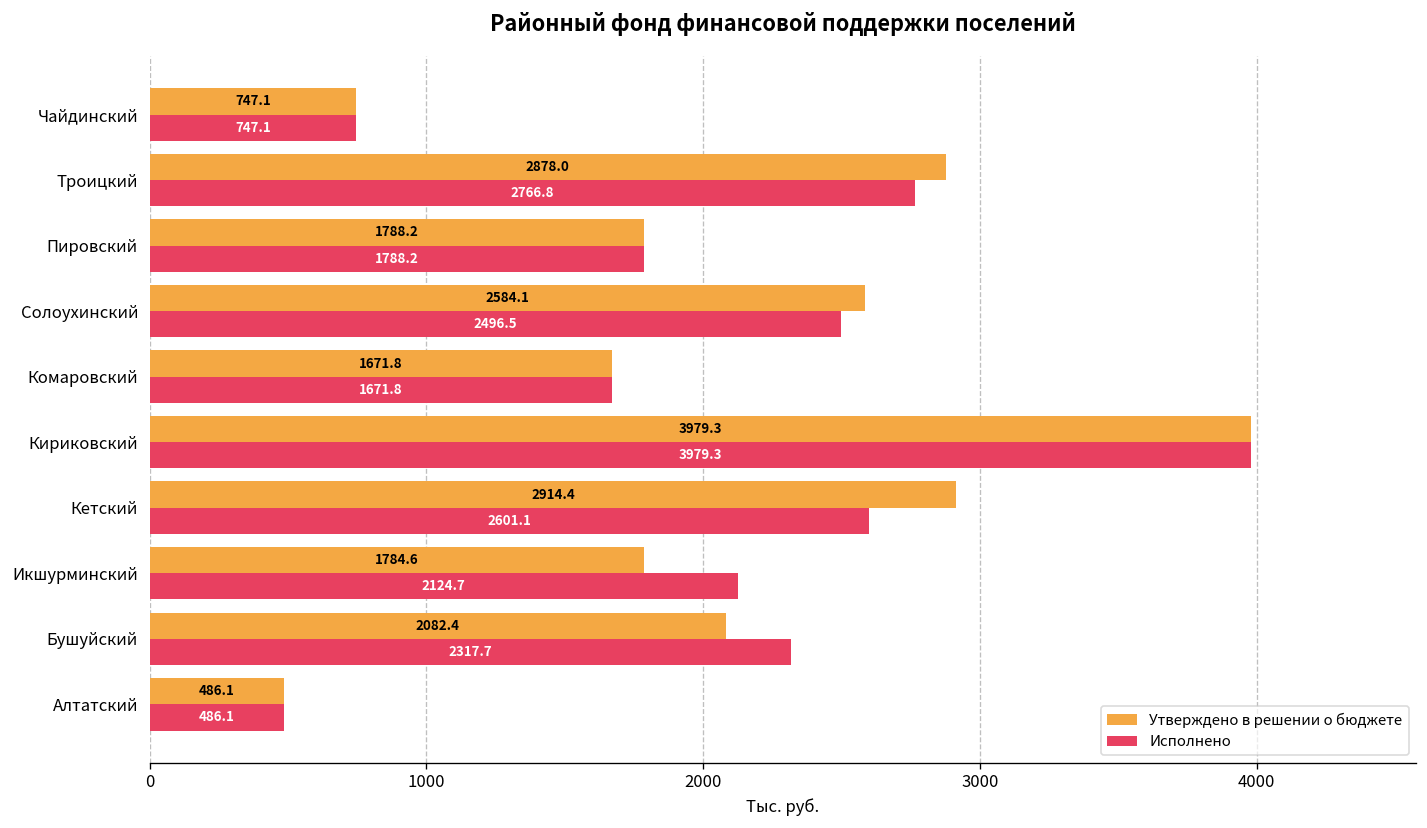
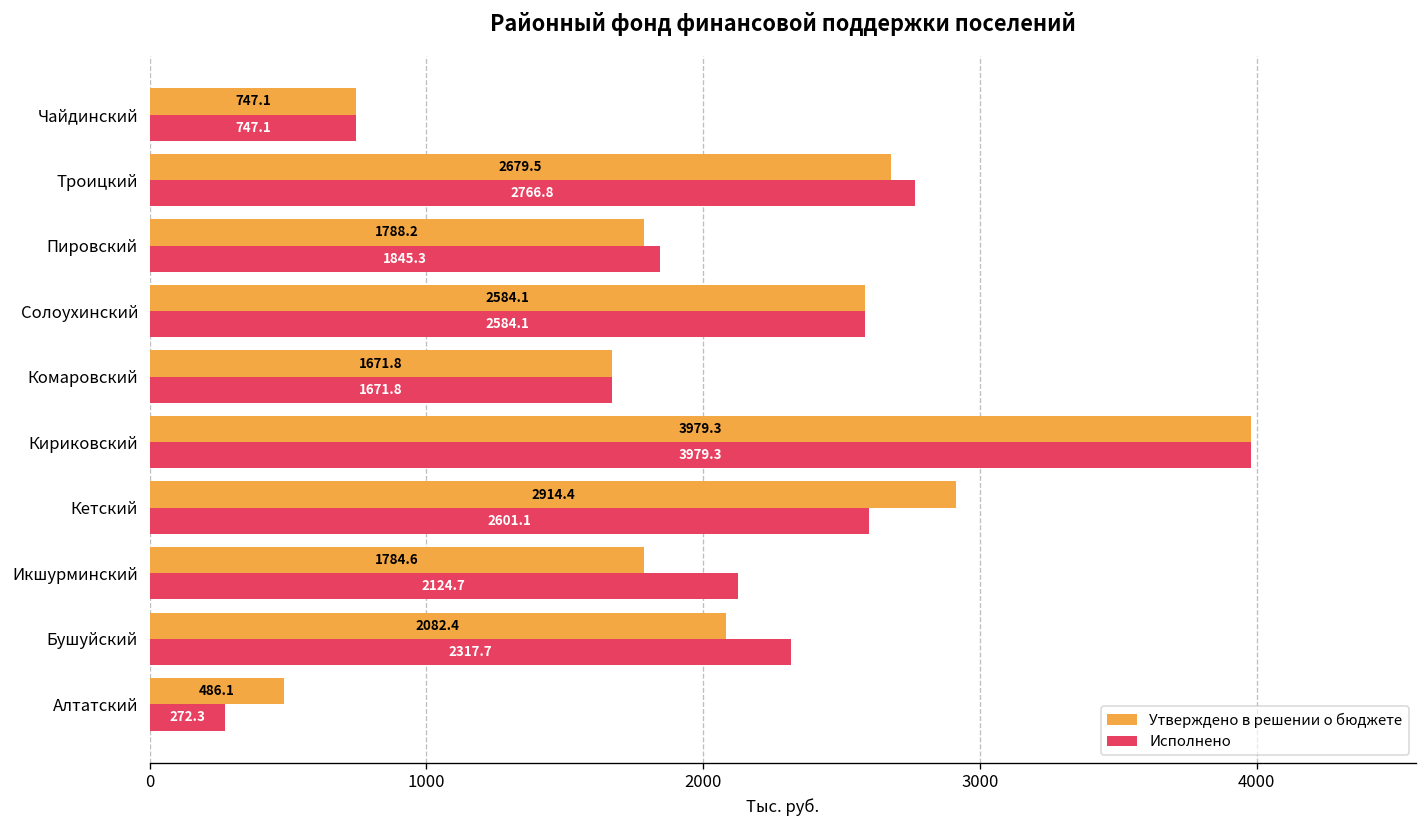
  {
    "Утверждено в решении о бюджете": {
      "Чайдинский": 747.1,
-     "Троицкий": 2878.0,
+     "Троицкий": 2679.5,
      "Пировский": 1788.2,
      "Солоухинский": 2584.1,
      "Комаровский": 1671.8,
      "Кириковский": 3979.3,
      "Кетский": 2914.4,
      "Икшурминский": 1784.6,
      "Бушуйский": 2082.4,
      "Алтатский": 486.1
    },
    "Исполнено": {
      "Чайдинский": 747.1,
      "Троицкий": 2766.8,
-     "Пировский": 1788.2,
-     "Солоухинский": 2496.5,
+     "Пировский": 1845.3,
+     "Солоухинский": 2584.1,
      "Комаровский": 1671.8,
      "Кириковский": 3979.3,
      "Кетский": 2601.1,
      "Икшурминский": 2124.7,
      "Бушуйский": 2317.7,
-     "Алтатский": 486.1
+     "Алтатский": 272.3
    }
  }
